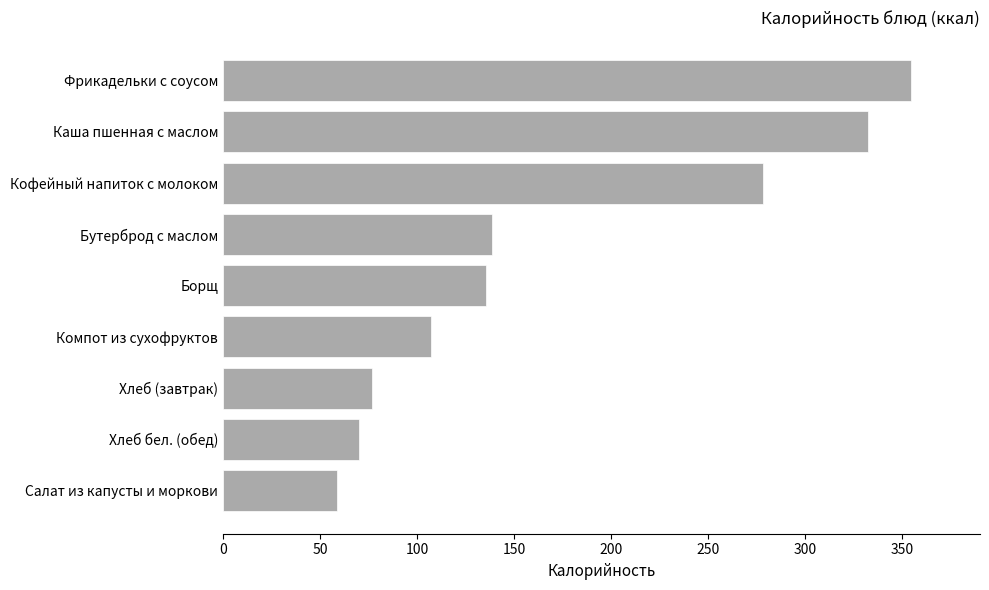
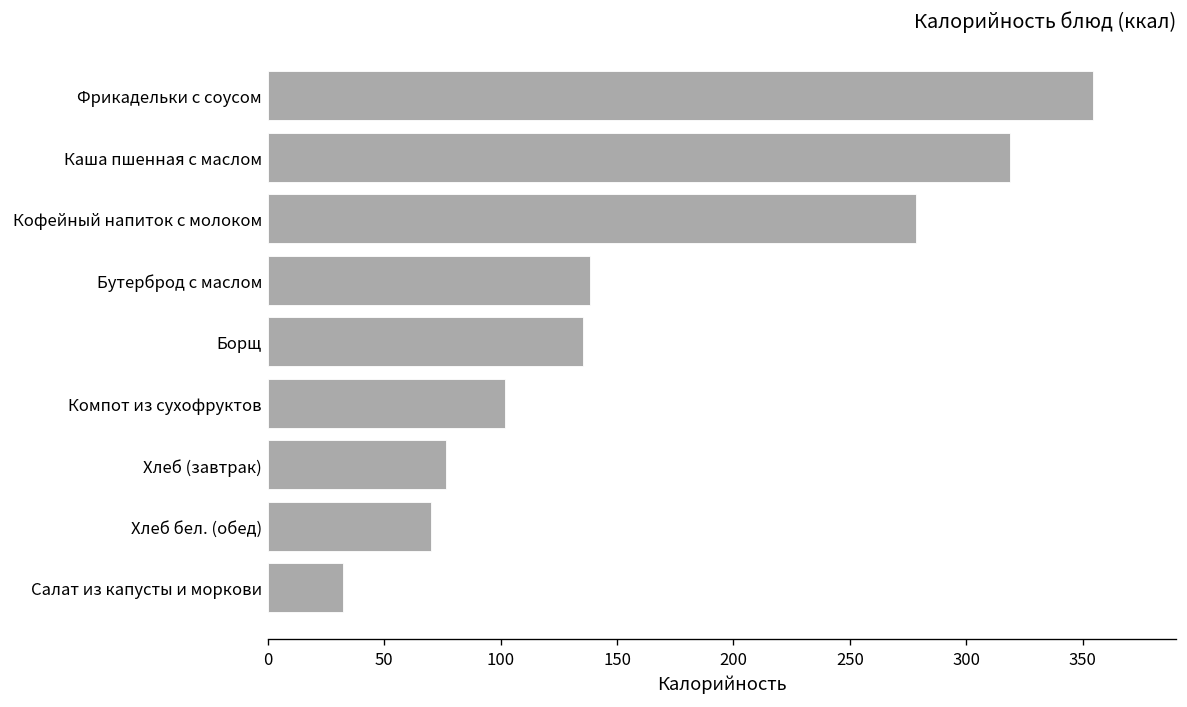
  {
    "Фрикадельки с соусом": 355,
-   "Каша пшенная с маслом": 332,
+   "Каша пшенная с маслом": 319,
    "Кофейный напиток с молоком": 278,
    "Бутерброд с маслом": 139,
    "Борщ": 135,
-   "Компот из сухофруктов": 107,
+   "Компот из сухофруктов": 102,
    "Хлеб (завтрак)": 77,
    "Хлеб бел. (обед)": 70,
-   "Салат из капусты и моркови": 59
+   "Салат из капусты и моркови": 33
  }
